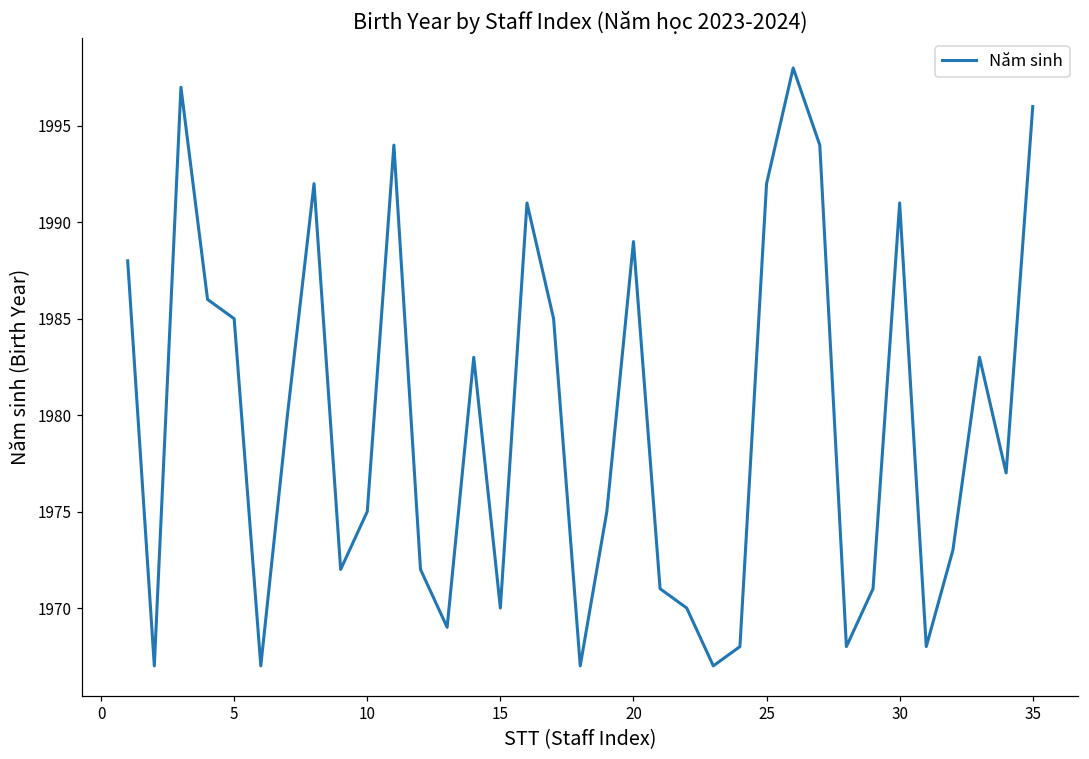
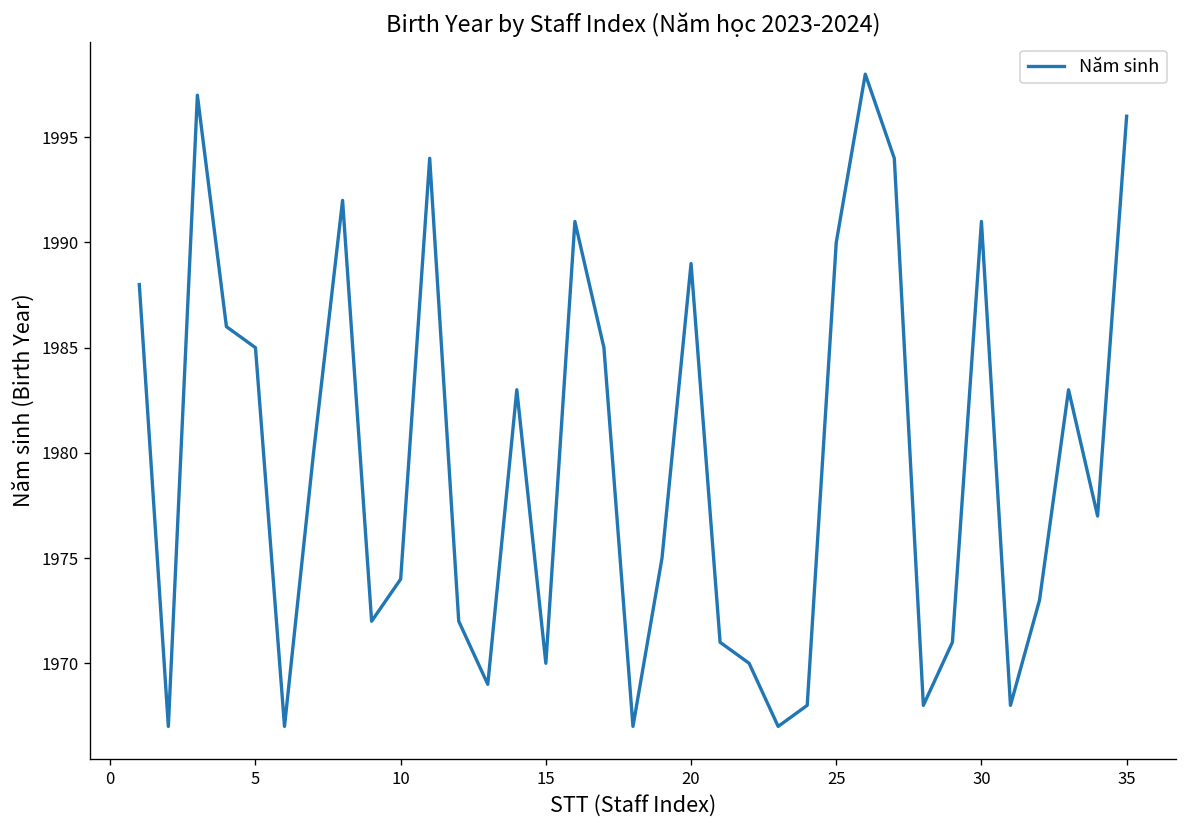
  {
    "5": 1985,
-   "10": 1975,
+   "10": 1974,
    "15": 1970,
    "20": 1989,
-   "25": 1992,
+   "25": 1990,
    "30": 1991,
    "35": 1996
  }
